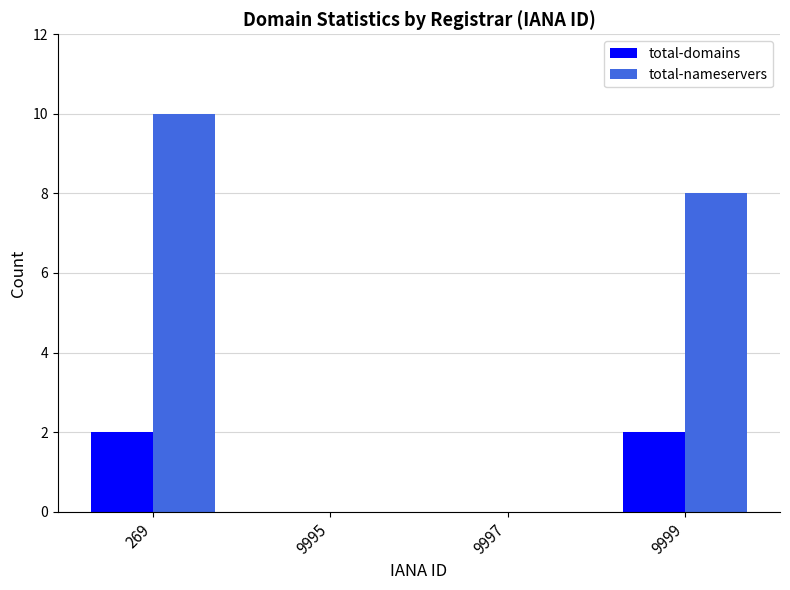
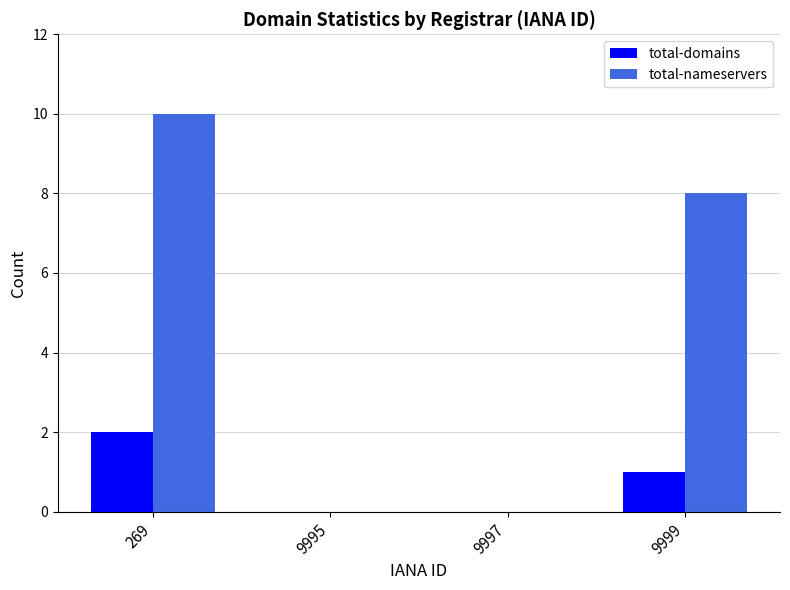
  {
    "total-domains": {
      "269": 2,
      "9995": 0,
      "9997": 0,
-     "9999": 2
+     "9999": 1
    },
    "total-nameservers": {
      "269": 10,
      "9995": 0,
      "9997": 0,
      "9999": 8
    }
  }
